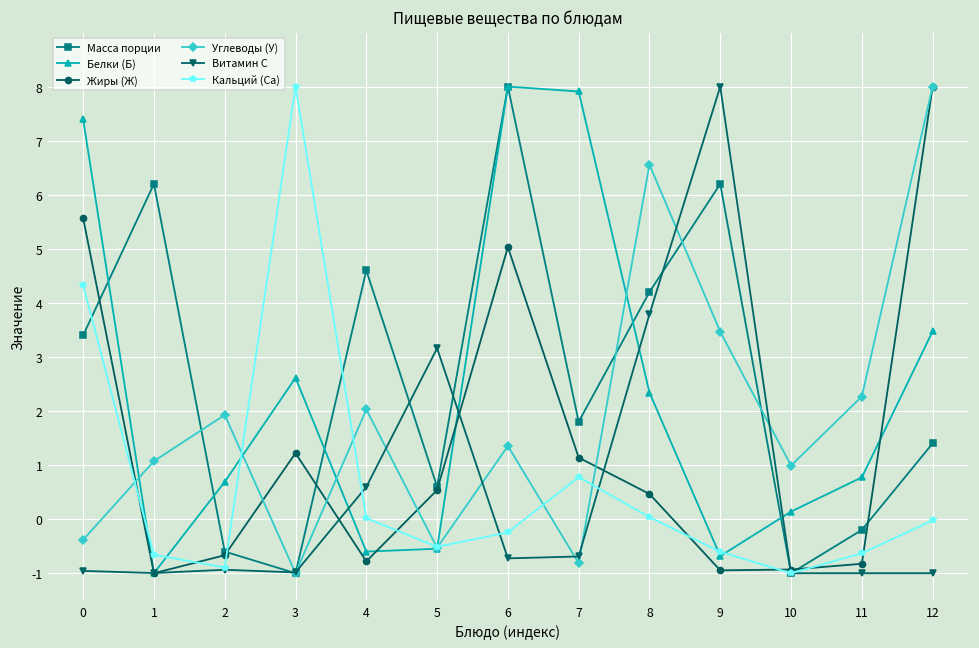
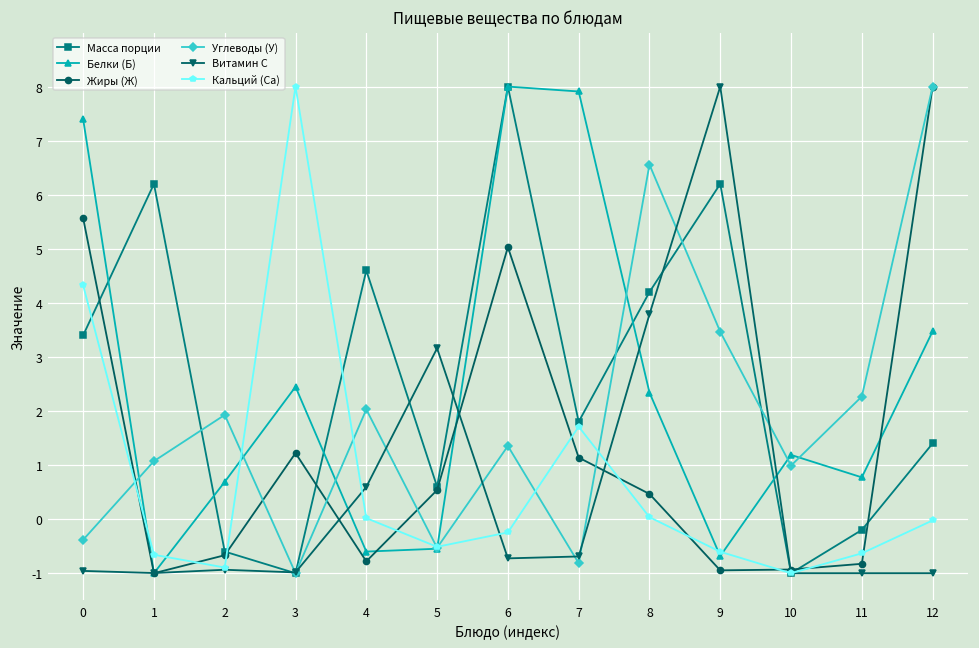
  {
    "Белки (Б)": {
      "0": 7.4,
      "2": 0.7,
-     "3": 2.6,
+     "3": 2.4,
      "4": -0.6,
      "7": 7.9,
      "8": 2.3,
      "9": -0.7,
-     "10": 0.1,
+     "10": 1.2,
      "11": 0.8,
      "12": 3.5
    },
    "Углеводы (У)": {
      "0": -0.4,
      "1": 1.1,
      "2": 1.9,
      "4": 2.0,
      "6": 1.4,
      "7": -0.8,
      "8": 6.6,
      "9": 3.5,
      "10": 1.0,
      "11": 2.3
    },
    "Кальций (Са)": {
      "0": 4.3,
      "1": -0.7,
      "3": 8.0,
      "4": 0.0,
      "6": -0.2,
-     "7": 0.8,
+     "7": 1.7,
      "8": 0.0,
      "9": -0.6,
      "11": -0.6,
      "12": 0.0
    }
  }
